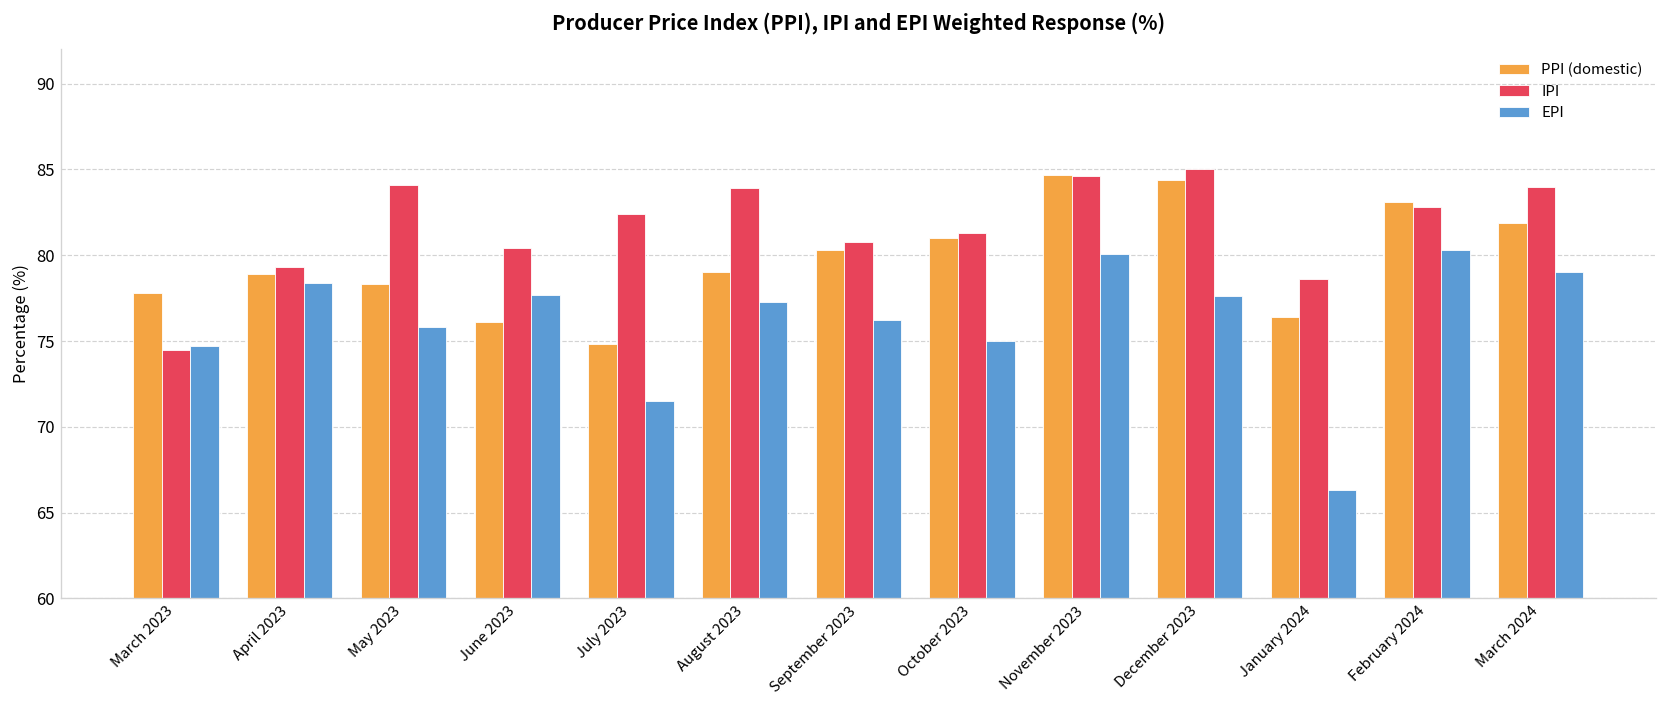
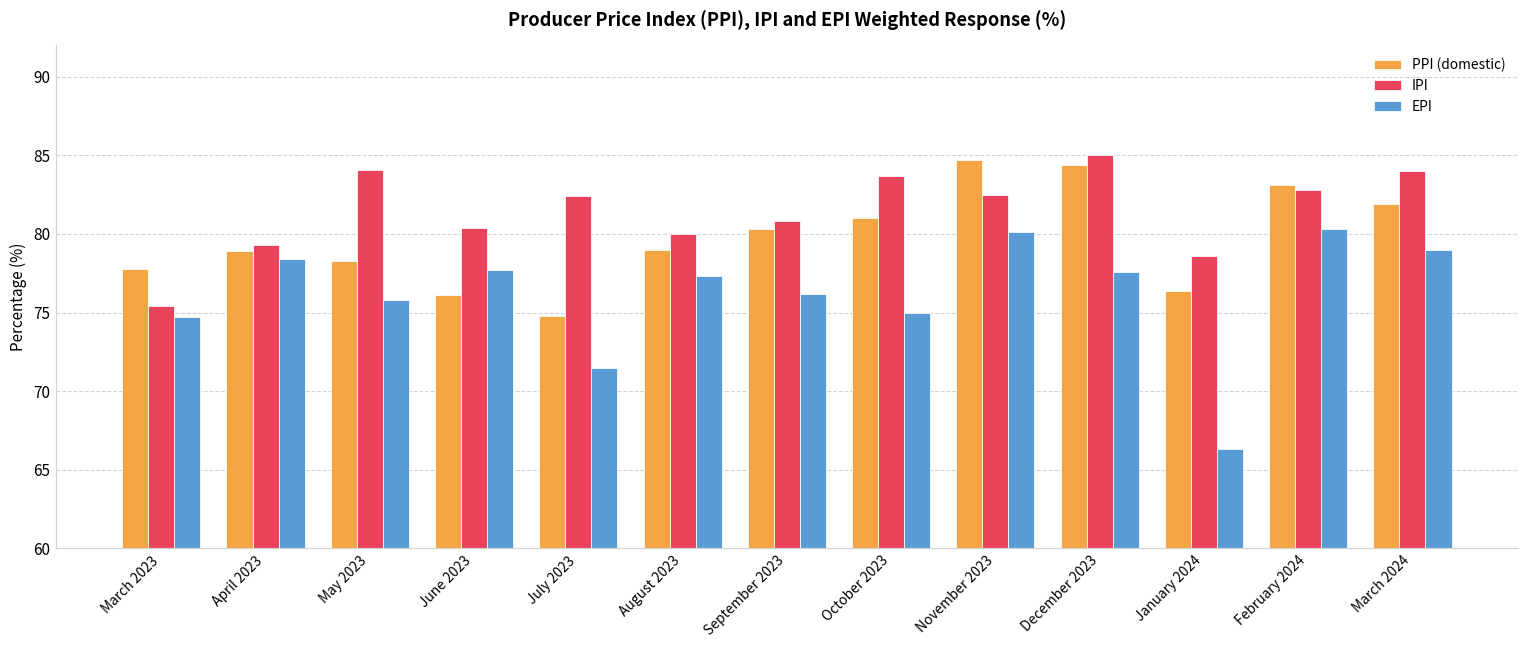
  {
    "PPI (domestic)": {
      "March 2023": 77.8,
      "April 2023": 78.9,
      "May 2023": 78.3,
      "June 2023": 76.1,
      "July 2023": 74.8,
      "August 2023": 79.0,
      "September 2023": 80.3,
      "October 2023": 81.0,
      "November 2023": 84.7,
      "December 2023": 84.4,
      "January 2024": 76.4,
      "February 2024": 83.1,
      "March 2024": 81.9
    },
    "IPI": {
-     "March 2023": 74.5,
+     "March 2023": 75.4,
      "April 2023": 79.3,
      "May 2023": 84.1,
      "June 2023": 80.4,
      "July 2023": 82.4,
-     "August 2023": 83.9,
+     "August 2023": 80.0,
      "September 2023": 80.8,
-     "October 2023": 81.3,
-     "November 2023": 84.6,
+     "October 2023": 83.7,
+     "November 2023": 82.5,
      "December 2023": 85.0,
      "January 2024": 78.6,
      "February 2024": 82.8,
      "March 2024": 84.0
    },
    "EPI": {
      "March 2023": 74.7,
      "April 2023": 78.4,
      "May 2023": 75.8,
      "June 2023": 77.7,
      "July 2023": 71.5,
      "August 2023": 77.3,
      "September 2023": 76.2,
      "October 2023": 75.0,
      "November 2023": 80.1,
      "December 2023": 77.6,
      "January 2024": 66.3,
      "February 2024": 80.3,
      "March 2024": 79.0
    }
  }
